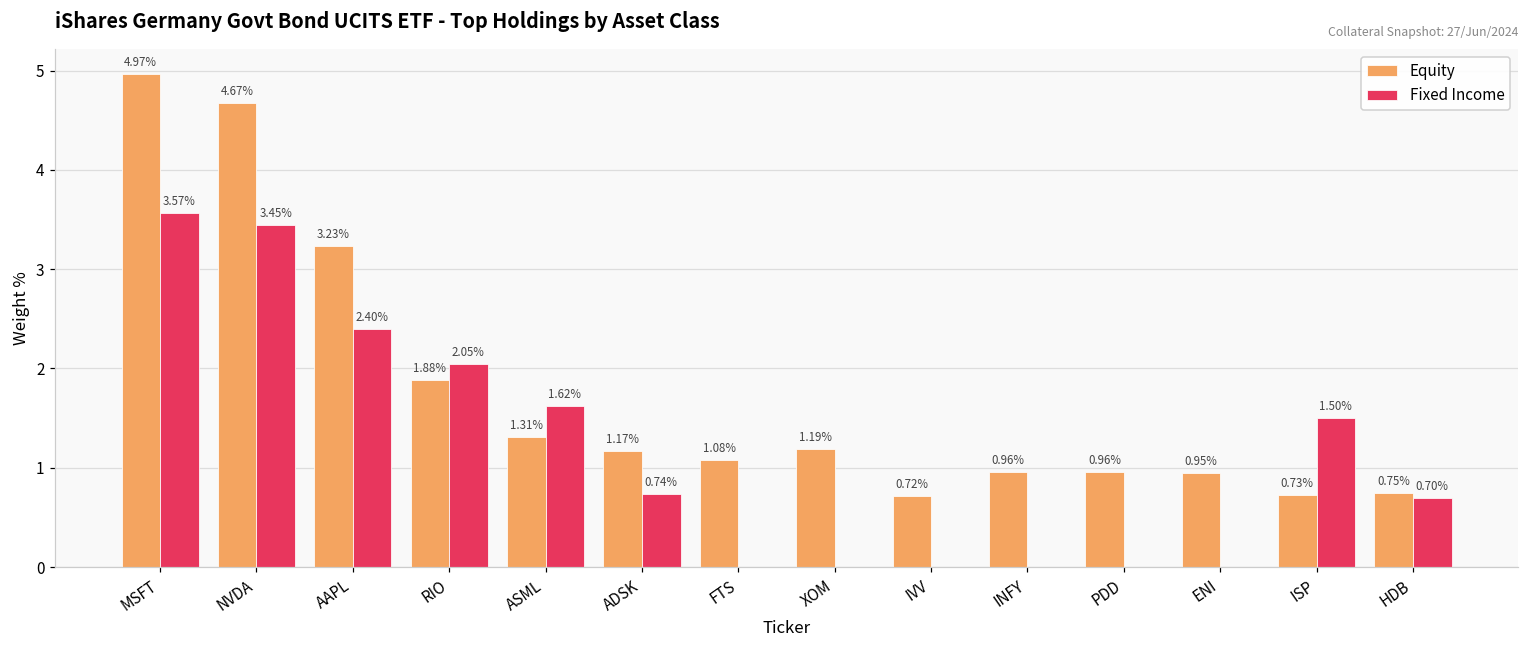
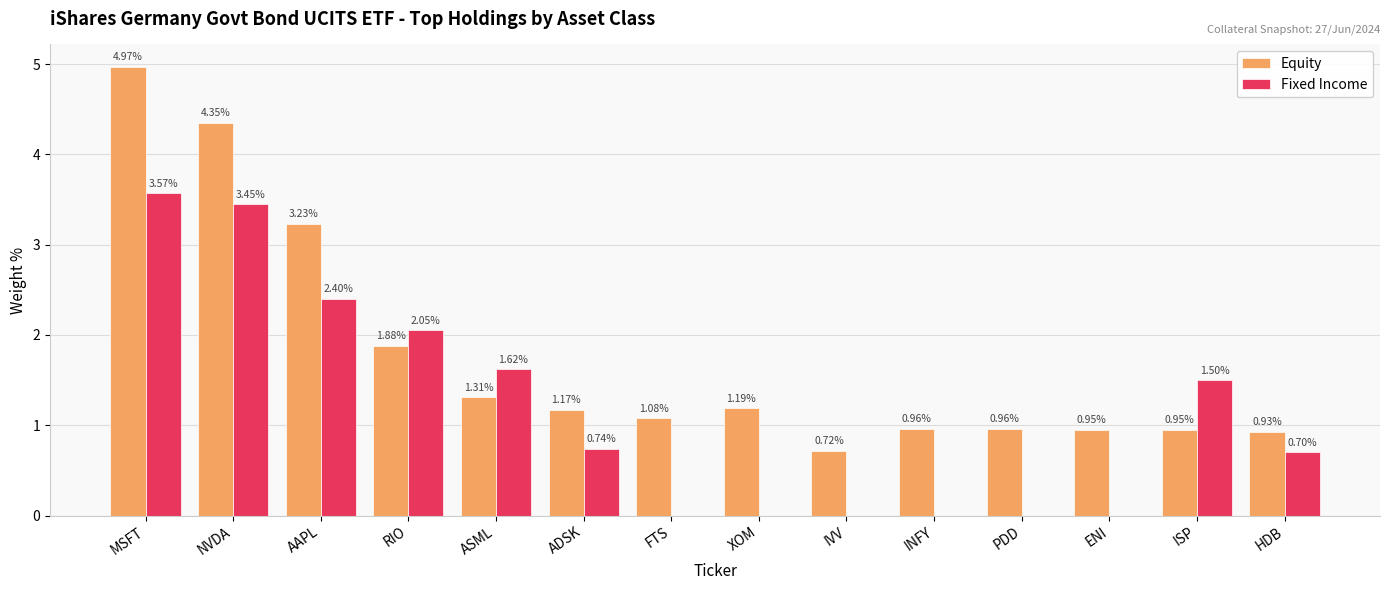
  {
    "Equity": {
      "MSFT": "4.97%",
-     "NVDA": "4.67%",
+     "NVDA": "4.35%",
      "AAPL": "3.23%",
      "RIO": "1.88%",
      "ASML": "1.31%",
      "ADSK": "1.17%",
      "FTS": "1.08%",
      "XOM": "1.19%",
      "IVV": "0.72%",
      "INFY": "0.96%",
      "PDD": "0.96%",
      "ENI": "0.95%",
-     "ISP": "0.73%",
-     "HDB": "0.75%"
+     "ISP": "0.95%",
+     "HDB": "0.93%"
    },
    "Fixed Income": {
      "MSFT": "3.57%",
      "NVDA": "3.45%",
      "AAPL": "2.40%",
      "RIO": "2.05%",
      "ASML": "1.62%",
      "ADSK": "0.74%",
      "ISP": "1.50%",
      "HDB": "0.70%"
    }
  }
